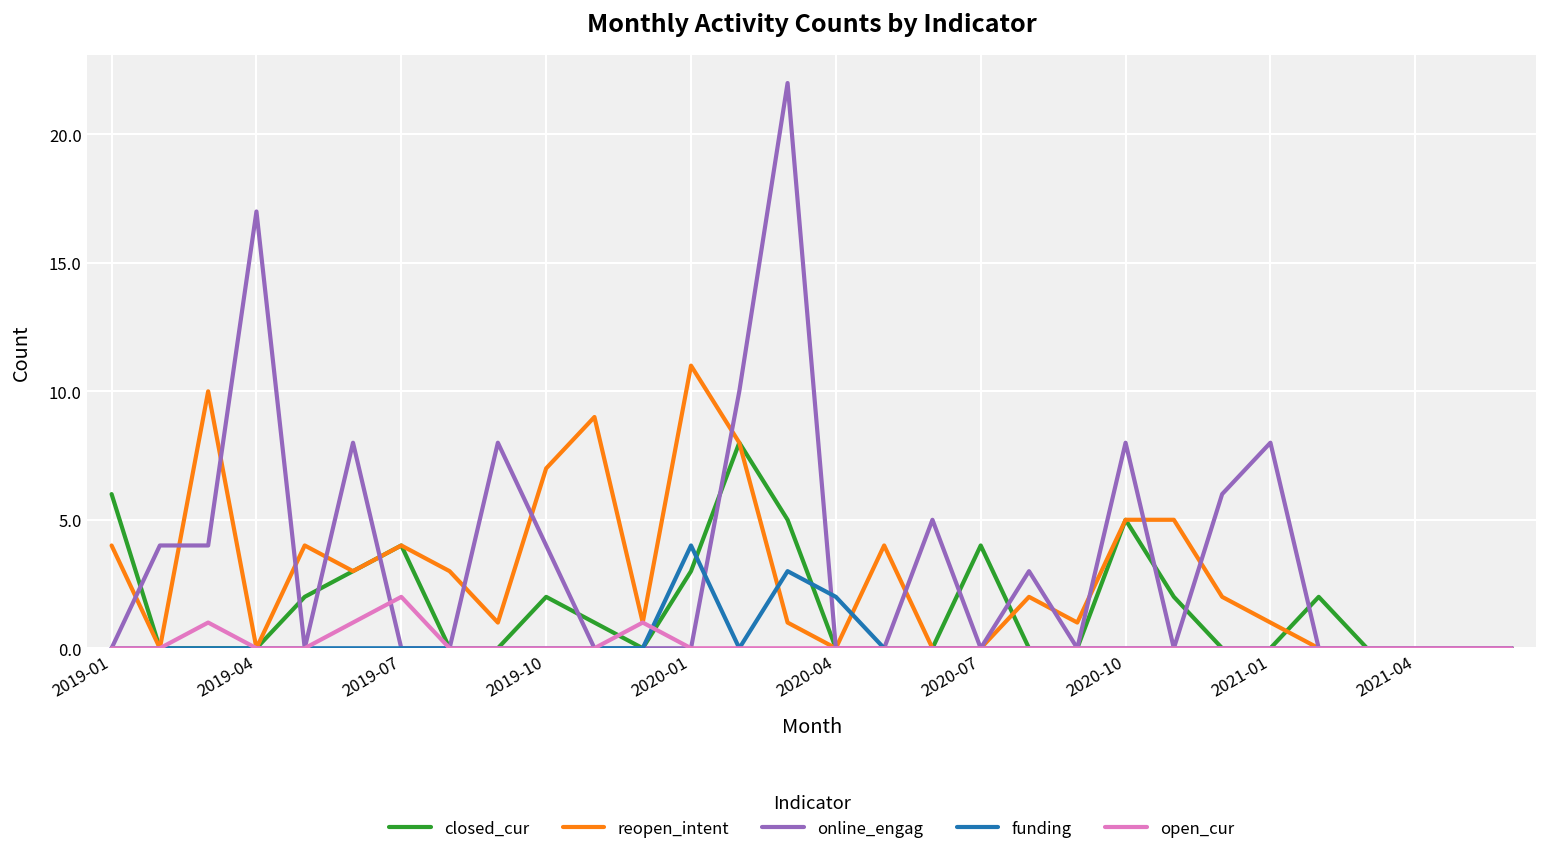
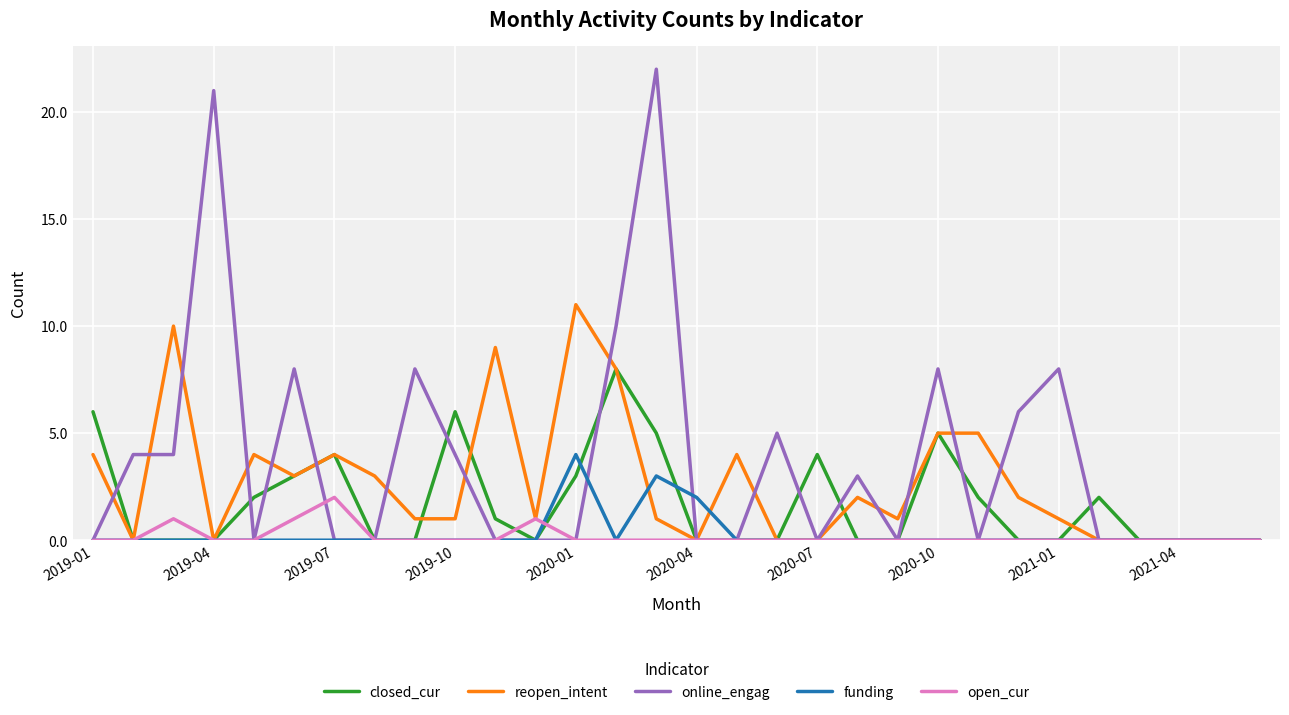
  {
    "closed_cur": {
      "2019-01": 6,
-     "2019-10": 2,
+     "2019-10": 6,
      "2020-01": 3,
      "2020-07": 4
    },
    "reopen_intent": {
      "2019-01": 4,
-     "2019-10": 7,
+     "2019-10": 1,
      "2020-01": 11,
      "2021-01": 1
    },
    "online_engag": {
-     "2019-04": 17,
+     "2019-04": 21,
      "2019-10": 4,
      "2020-10": 8,
      "2021-01": 8
    },
    "funding": {
      "2020-01": 4,
      "2020-04": 2
    },
    "open_cur": {
      "2019-07": 2
    }
  }
